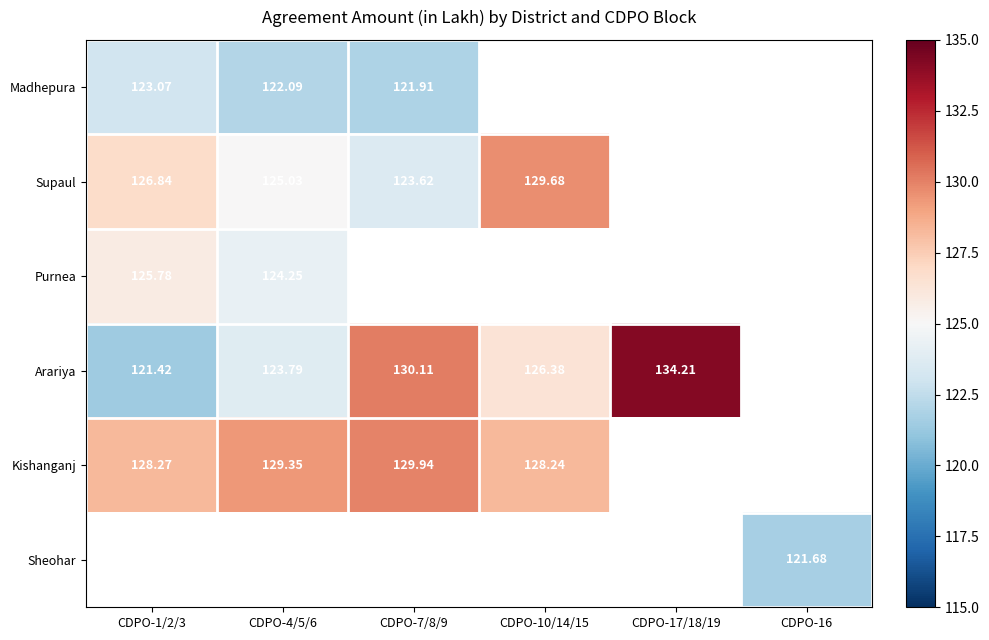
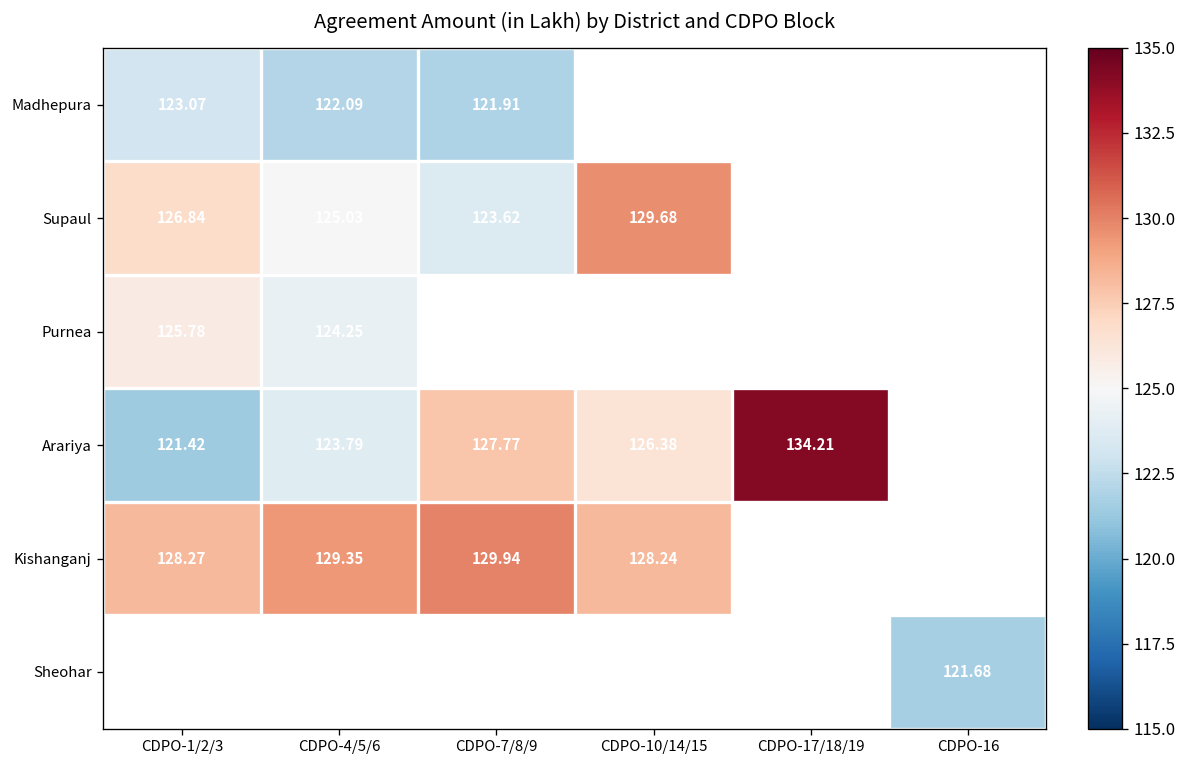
  {
    "Madhepura": {
      "CDPO-4/5/6": 122.09,
      "CDPO-7/8/9": 121.91
    },
    "Supaul": {
      "CDPO-1/2/3": 126.84,
      "CDPO-10/14/15": 129.68
    },
    "Arariya": {
      "CDPO-1/2/3": 121.42,
-     "CDPO-7/8/9": 130.11,
+     "CDPO-7/8/9": 127.77,
      "CDPO-17/18/19": 134.21
    },
    "Kishanganj": {
      "CDPO-1/2/3": 128.27,
      "CDPO-4/5/6": 129.35,
      "CDPO-7/8/9": 129.94,
      "CDPO-10/14/15": 128.24
    },
    "Sheohar": {
      "CDPO-16": 121.68
    }
  }
